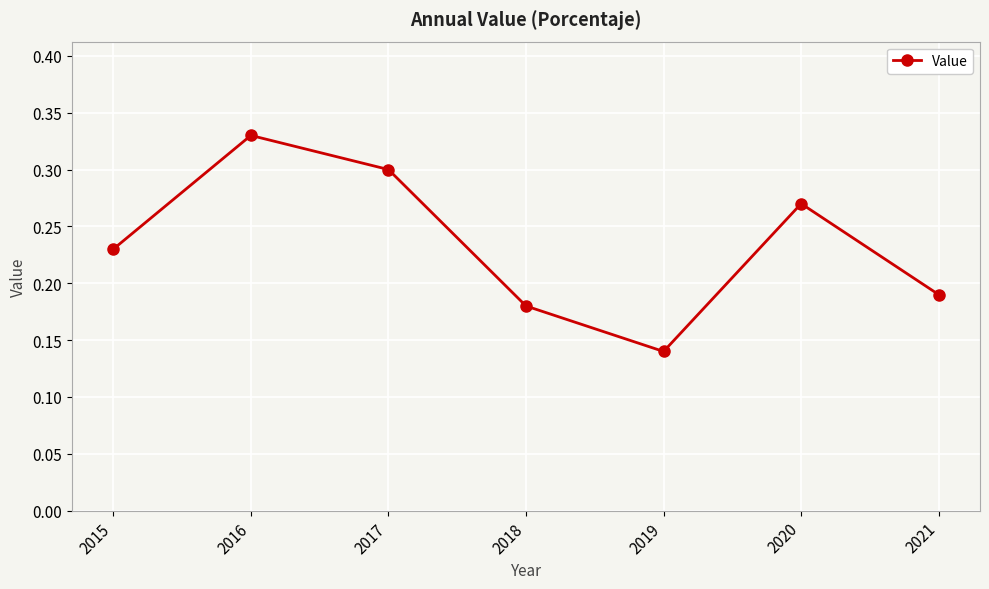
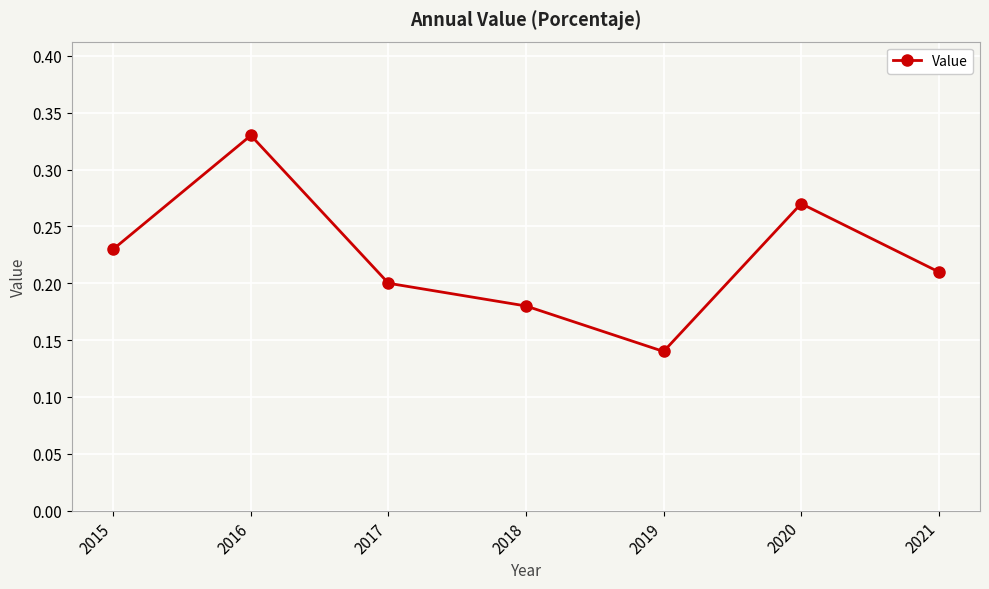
  {
    "2015": 0.23,
    "2016": 0.33,
-   "2017": 0.3,
+   "2017": 0.2,
    "2018": 0.18,
    "2019": 0.14,
    "2020": 0.27,
-   "2021": 0.19
+   "2021": 0.21
  }
